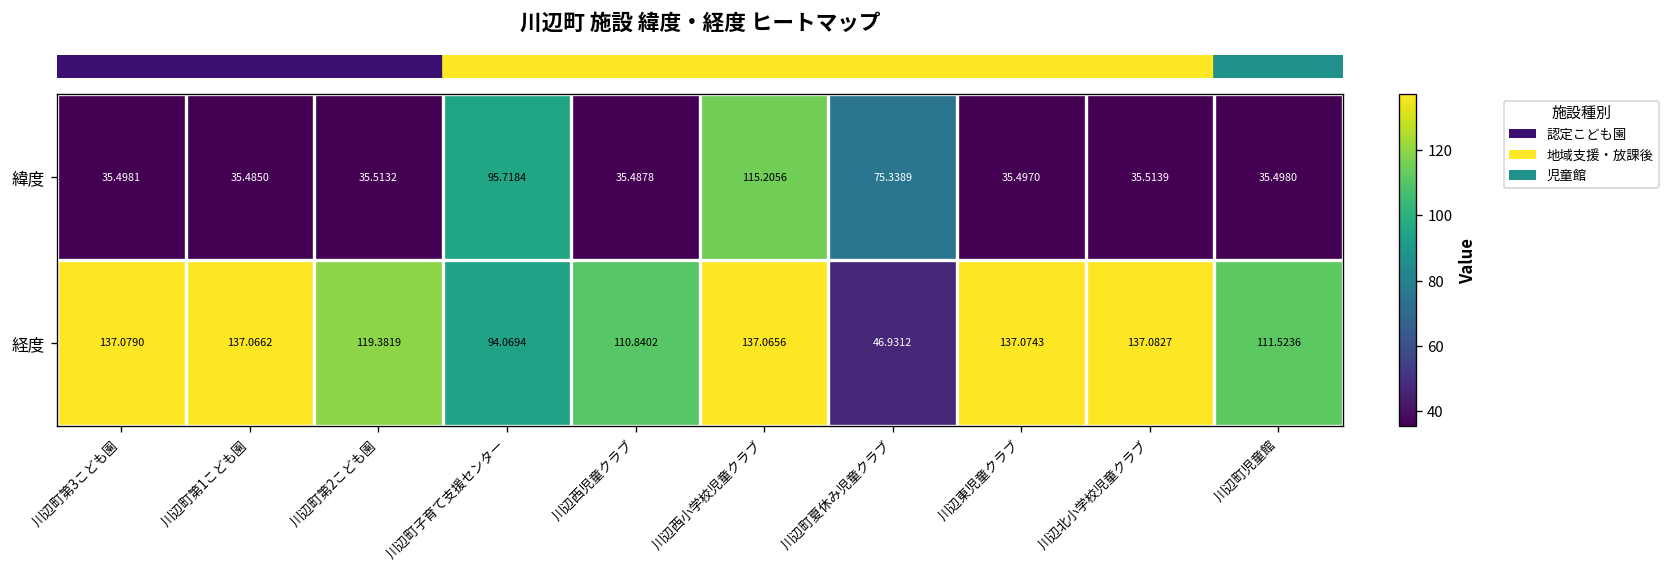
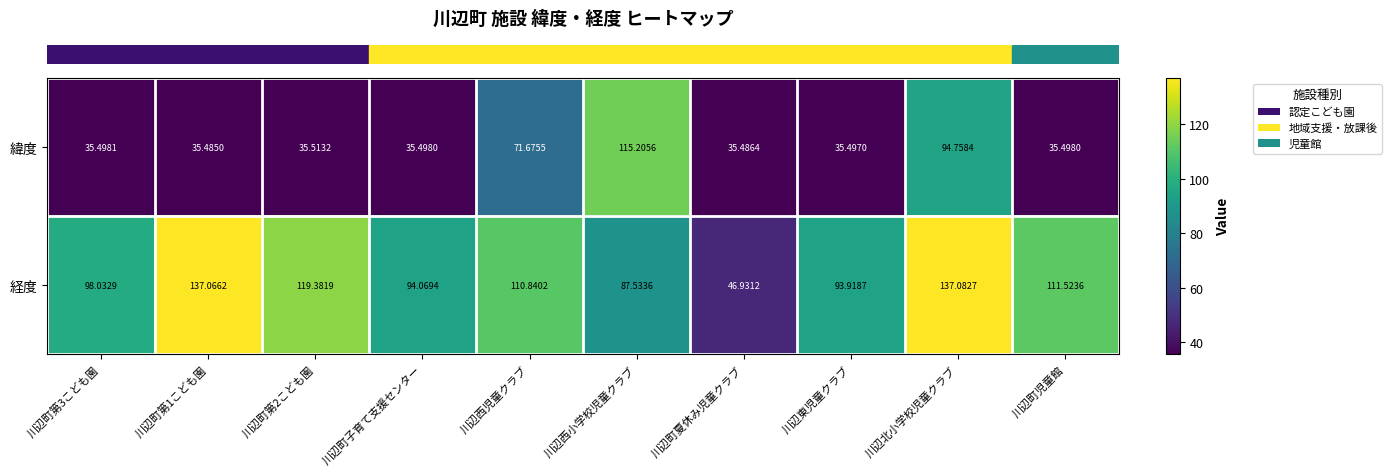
  {
    "緯度": {
      "川辺町第3こども園": 35.4981,
      "川辺町第1こども園": 35.4850,
      "川辺町第2こども園": 35.5132,
-     "川辺町子育て支援センター": 95.7184,
-     "川辺西児童クラブ": 35.4878,
+     "川辺町子育て支援センター": 35.4980,
+     "川辺西児童クラブ": 71.6755,
      "川辺西小学校児童クラブ": 115.2056,
-     "川辺町夏休み児童クラブ": 75.3389,
+     "川辺町夏休み児童クラブ": 35.4864,
      "川辺東児童クラブ": 35.4970,
-     "川辺北小学校児童クラブ": 35.5139,
+     "川辺北小学校児童クラブ": 94.7584,
      "川辺町児童館": 35.4980
    },
    "経度": {
-     "川辺町第3こども園": 137.0790,
+     "川辺町第3こども園": 98.0329,
      "川辺町第1こども園": 137.0662,
      "川辺町第2こども園": 119.3819,
      "川辺町子育て支援センター": 94.0694,
      "川辺西児童クラブ": 110.8402,
-     "川辺西小学校児童クラブ": 137.0656,
+     "川辺西小学校児童クラブ": 87.5336,
      "川辺町夏休み児童クラブ": 46.9312,
-     "川辺東児童クラブ": 137.0743,
+     "川辺東児童クラブ": 93.9187,
      "川辺北小学校児童クラブ": 137.0827,
      "川辺町児童館": 111.5236
    }
  }
